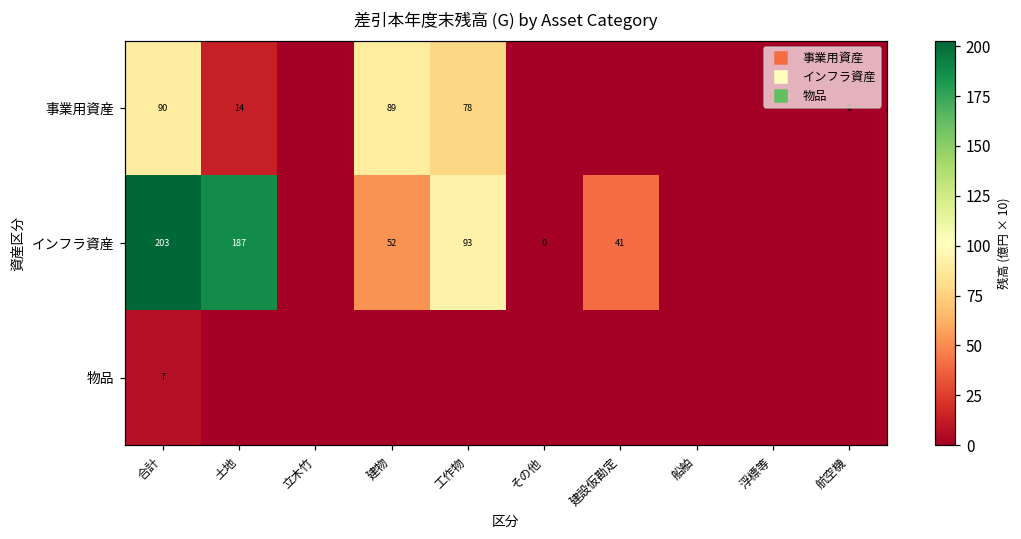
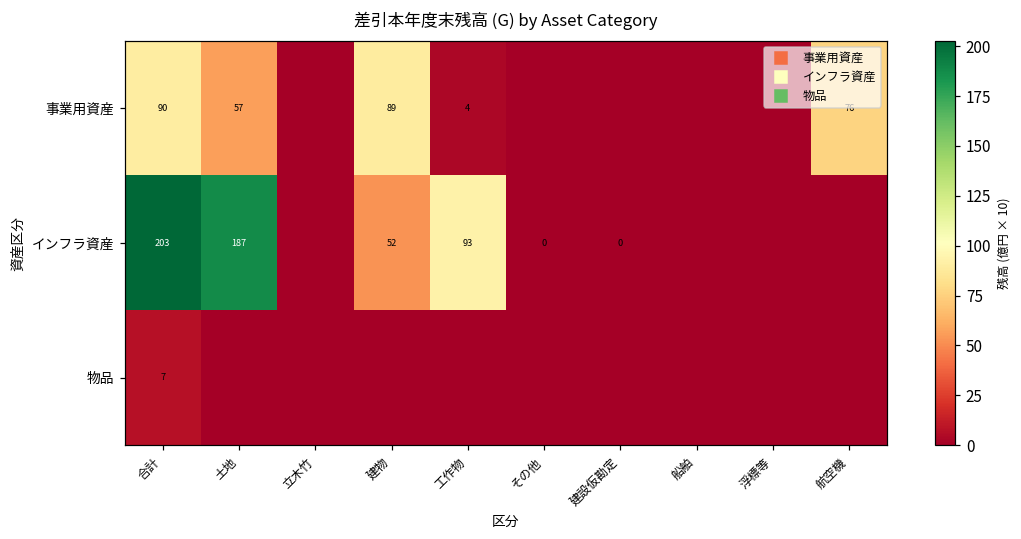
  {
    "事業用資産": {
      "合計": 90,
-     "土地": 14,
+     "土地": 57,
      "建物": 89,
-     "工作物": 78,
-     "航空機": 0
+     "工作物": 4,
+     "航空機": 76
    },
    "インフラ資産": {
      "合計": 203,
      "土地": 187,
      "建物": 52,
      "工作物": 93,
      "その他": 0,
-     "建設仮勘定": 41
+     "建設仮勘定": 0
    },
    "物品": {
      "合計": 7
    }
  }
